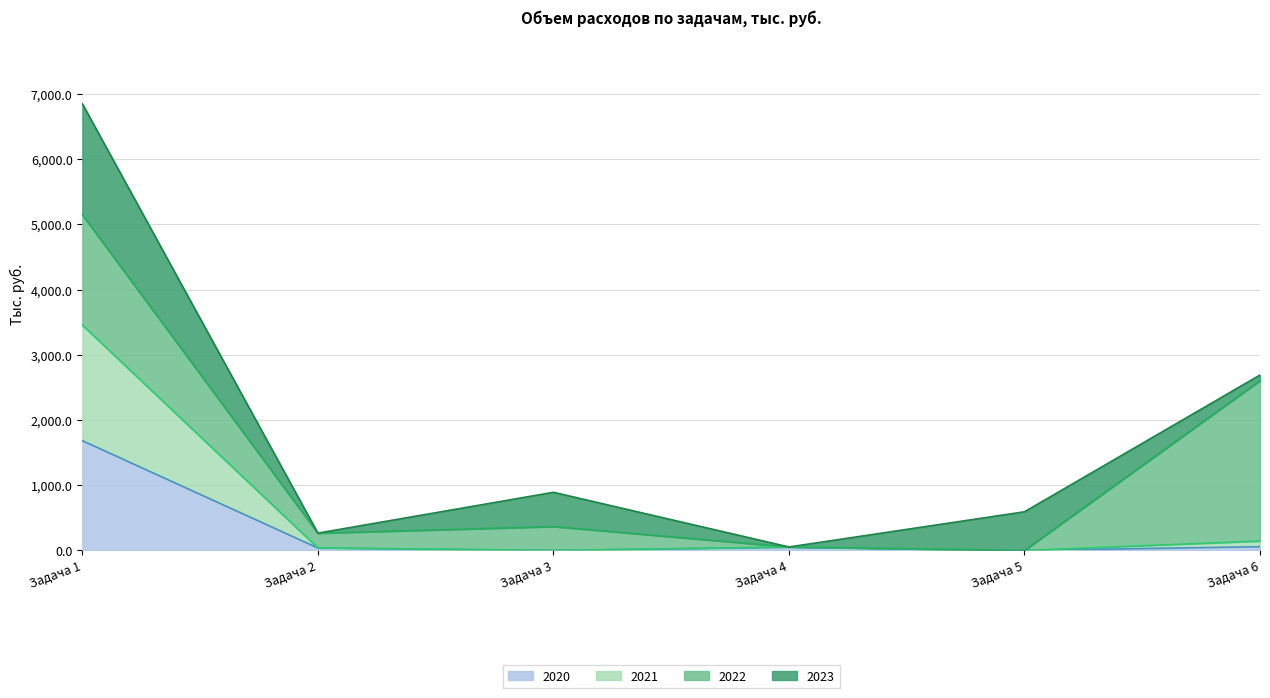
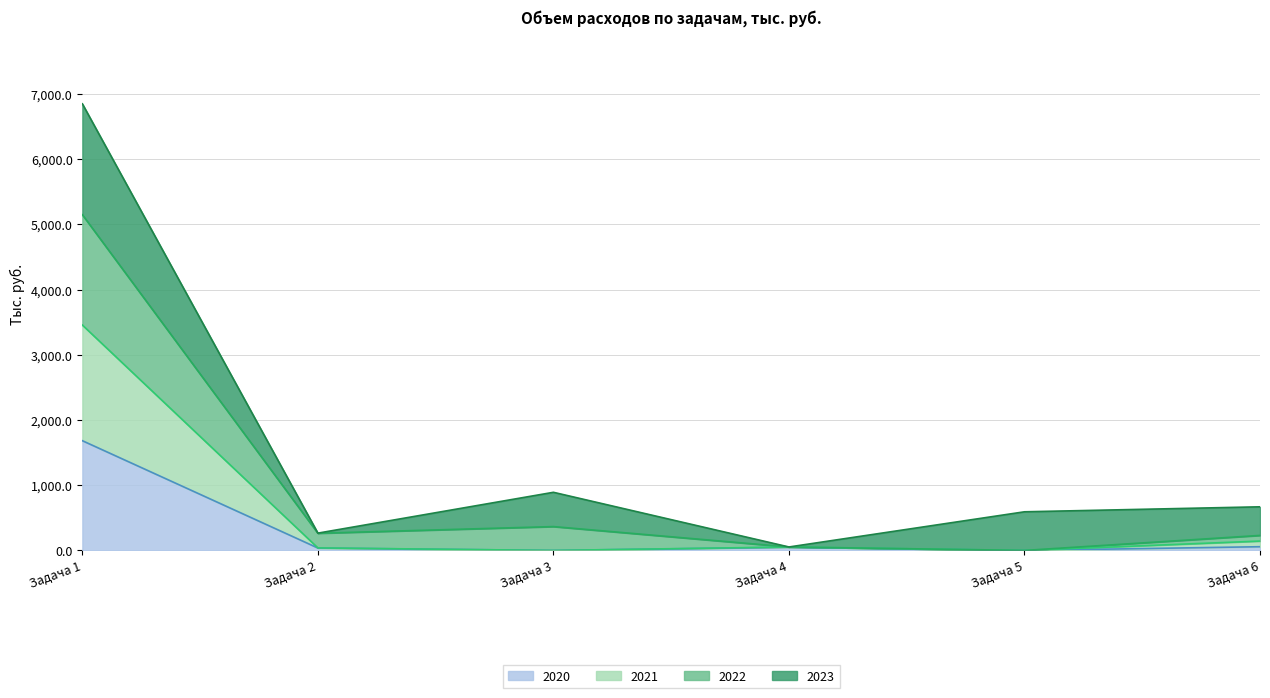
  {
    "2022": {
      "Задача 1": "1,700",
      "Задача 3": "400",
-     "Задача 6": "2,500"
+     "Задача 6": "100"
    },
    "2023": {
      "Задача 1": "1,700",
      "Задача 3": "500",
      "Задача 5": "600",
-     "Задача 6": "100"
+     "Задача 6": "400"
    }
  }
